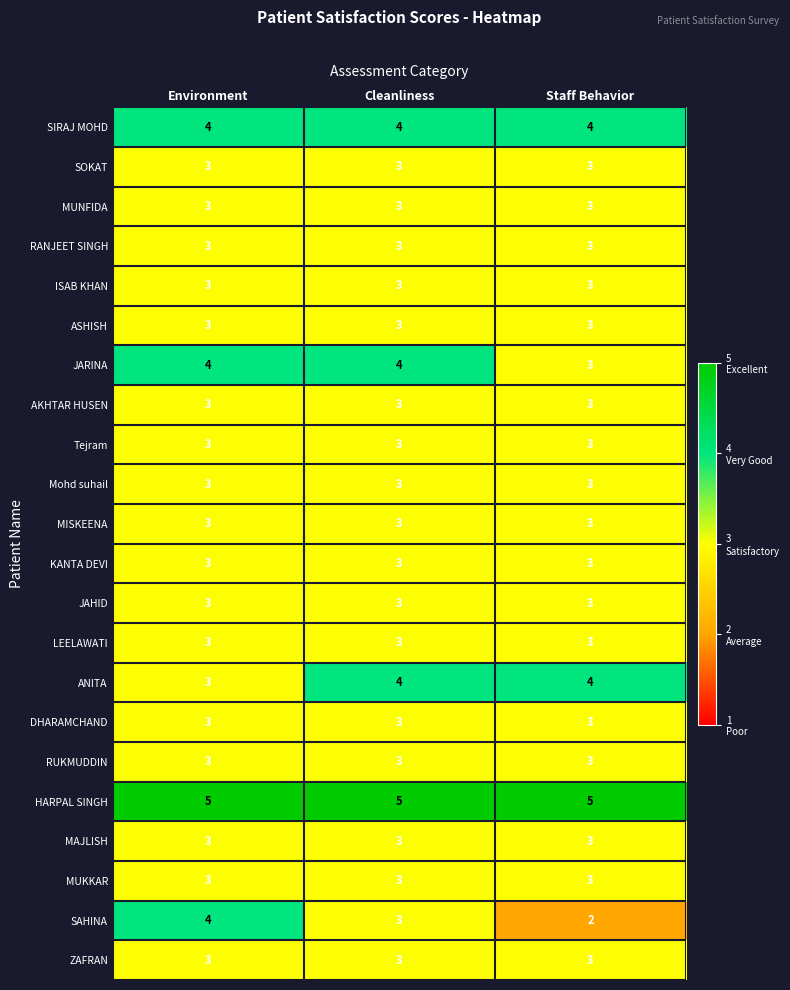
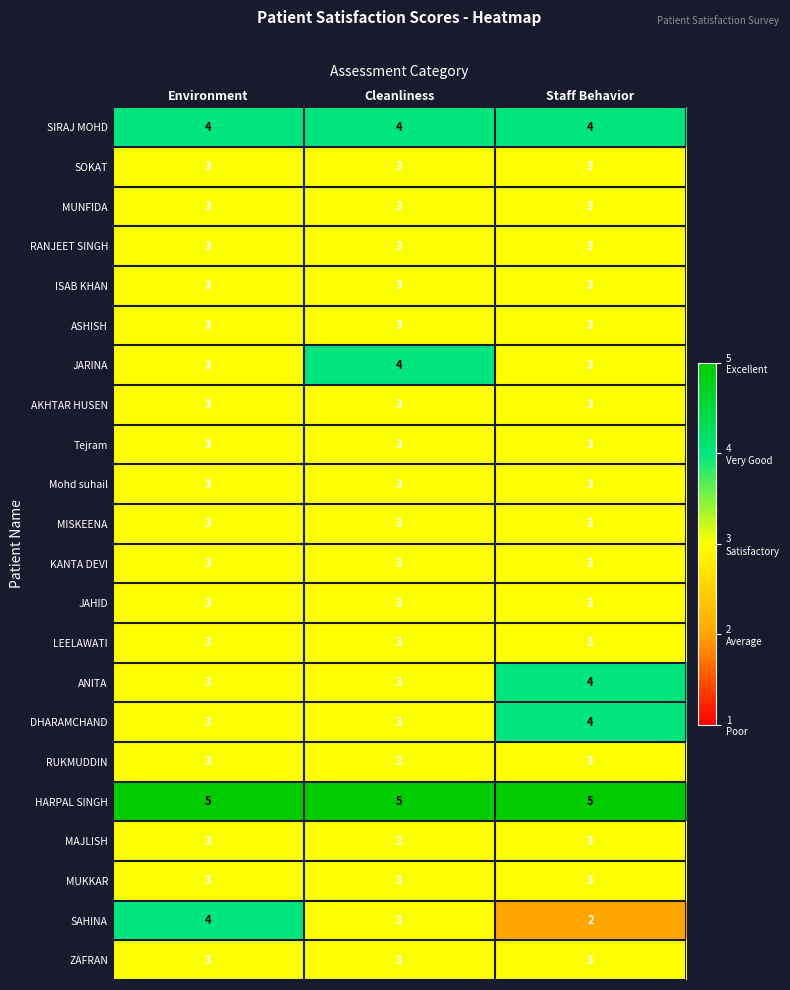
  {
    "SIRAJ MOHD": {
      "Environment": 4,
      "Cleanliness": 4,
      "Staff Behavior": 4
    },
    "SOKAT": {
      "Environment": 3,
      "Cleanliness": 3,
      "Staff Behavior": 3
    },
    "MUNFIDA": {
      "Environment": 3,
      "Cleanliness": 3,
      "Staff Behavior": 3
    },
    "RANJEET SINGH": {
      "Environment": 3,
      "Cleanliness": 3,
      "Staff Behavior": 3
    },
    "ISAB KHAN": {
      "Environment": 3,
      "Cleanliness": 3,
      "Staff Behavior": 3
    },
    "ASHISH": {
      "Environment": 3,
      "Cleanliness": 3,
      "Staff Behavior": 3
    },
    "JARINA": {
-     "Environment": 4,
+     "Environment": 3,
      "Cleanliness": 4,
      "Staff Behavior": 3
    },
    "AKHTAR HUSEN": {
      "Environment": 3,
      "Cleanliness": 3,
      "Staff Behavior": 3
    },
    "Tejram": {
      "Environment": 3,
      "Cleanliness": 3,
      "Staff Behavior": 3
    },
    "Mohd suhail": {
      "Environment": 3,
      "Cleanliness": 3,
      "Staff Behavior": 3
    },
    "MISKEENA": {
      "Environment": 3,
      "Cleanliness": 3,
      "Staff Behavior": 3
    },
    "KANTA DEVI": {
      "Environment": 3,
      "Cleanliness": 3,
      "Staff Behavior": 3
    },
    "JAHID": {
      "Environment": 3,
      "Cleanliness": 3,
      "Staff Behavior": 3
    },
    "LEELAWATI": {
      "Environment": 3,
      "Cleanliness": 3,
      "Staff Behavior": 3
    },
    "ANITA": {
      "Environment": 3,
-     "Cleanliness": 4,
+     "Cleanliness": 3,
      "Staff Behavior": 4
    },
    "DHARAMCHAND": {
      "Environment": 3,
      "Cleanliness": 3,
-     "Staff Behavior": 3
+     "Staff Behavior": 4
    },
    "RUKMUDDIN": {
      "Environment": 3,
      "Cleanliness": 3,
      "Staff Behavior": 3
    },
    "HARPAL SINGH": {
      "Environment": 5,
      "Cleanliness": 5,
      "Staff Behavior": 5
    },
    "MAJLISH": {
      "Environment": 3,
      "Cleanliness": 3,
      "Staff Behavior": 3
    },
    "MUKKAR": {
      "Environment": 3,
      "Cleanliness": 3,
      "Staff Behavior": 3
    },
    "SAHINA": {
      "Environment": 4,
      "Cleanliness": 3,
      "Staff Behavior": 2
    },
    "ZAFRAN": {
      "Environment": 3,
      "Cleanliness": 3,
      "Staff Behavior": 3
    }
  }
